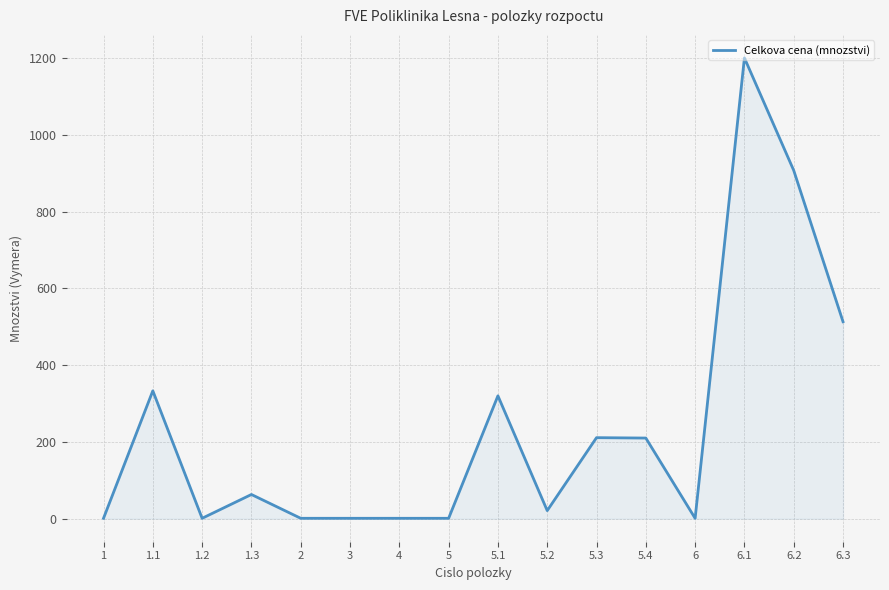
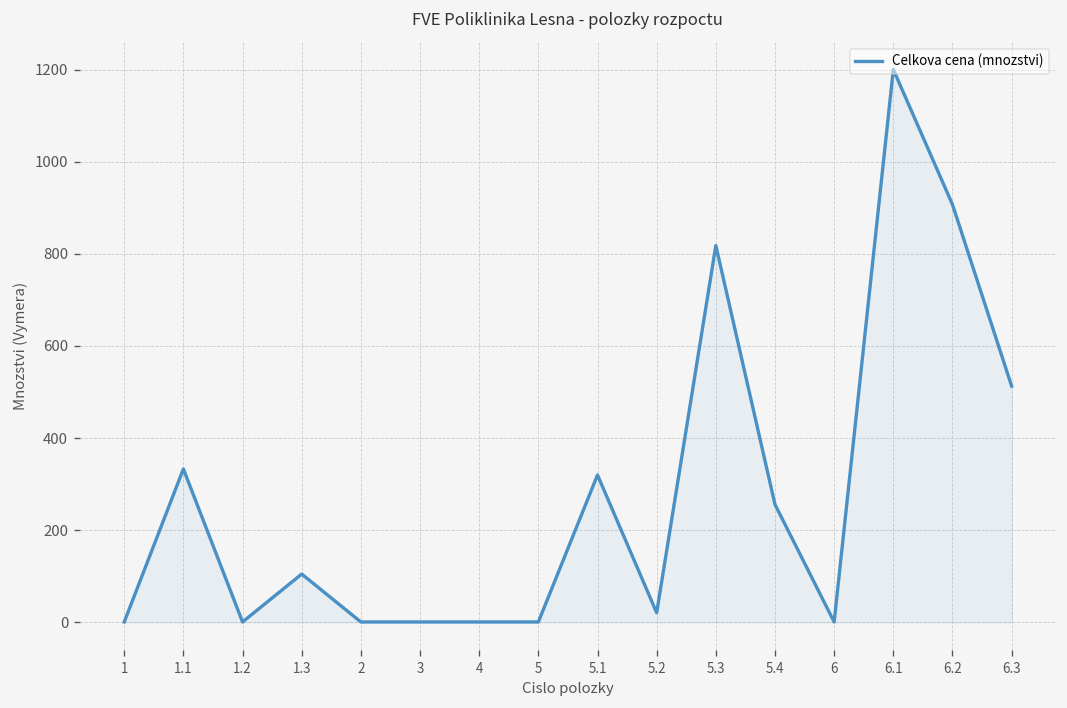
  {
    "1": 0,
    "1.1": 330,
    "1.2": 0,
-   "1.3": 60,
+   "1.3": 110,
    "2": 0,
    "3": 0,
    "4": 0,
    "5": 0,
    "5.1": 320,
    "5.2": 20,
-   "5.3": 210,
-   "5.4": 210,
+   "5.3": 820,
+   "5.4": 260,
    "6": 0,
    "6.2": 910,
    "6.3": 510
  }
